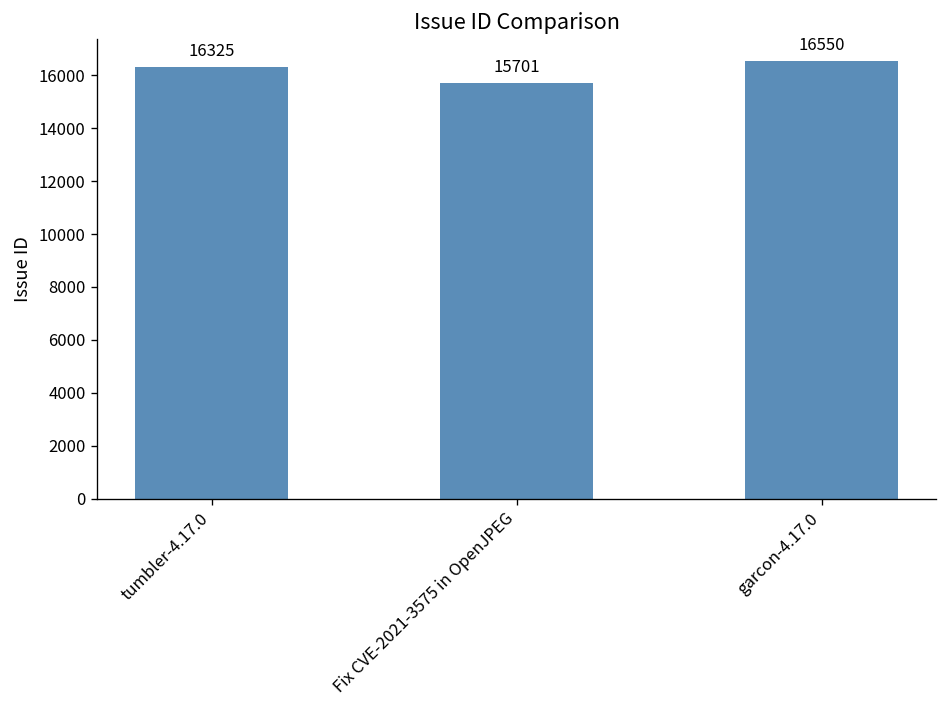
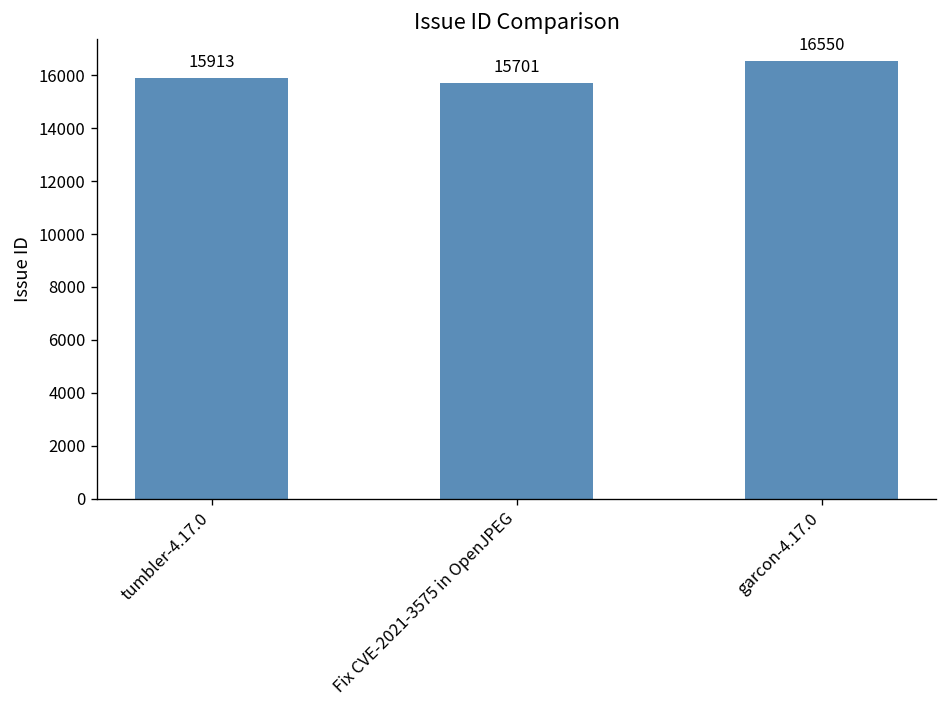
  {
-   "tumbler-4.17.0": 16325,
+   "tumbler-4.17.0": 15913,
    "Fix CVE-2021-3575 in OpenJPEG": 15701,
    "garcon-4.17.0": 16550
  }
